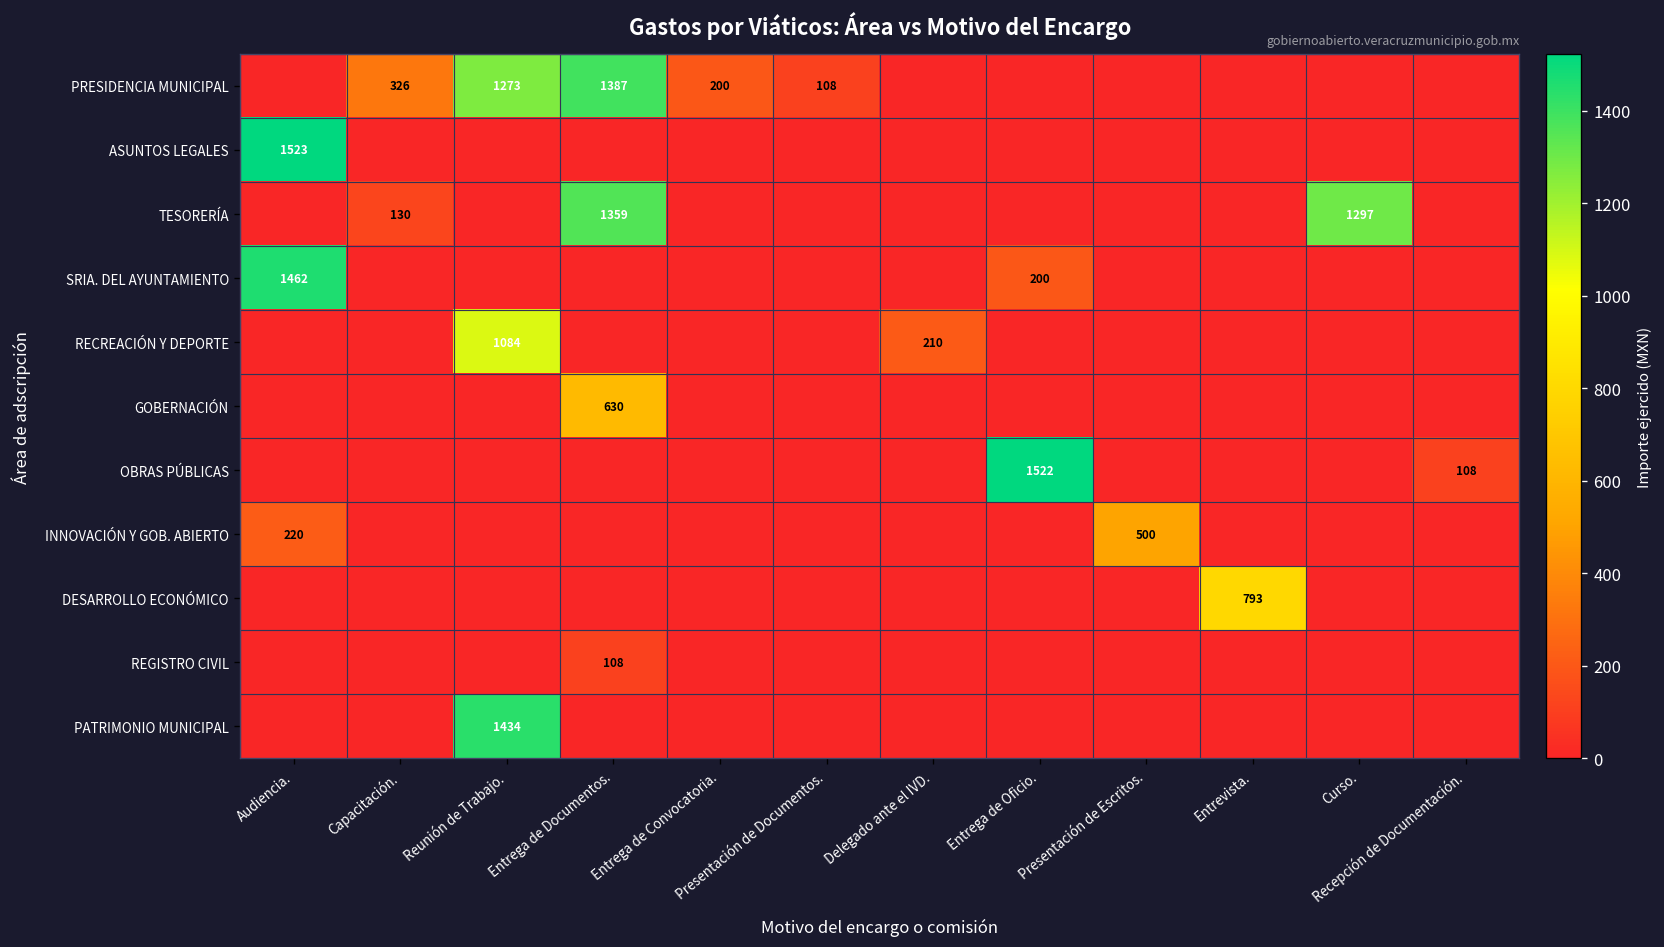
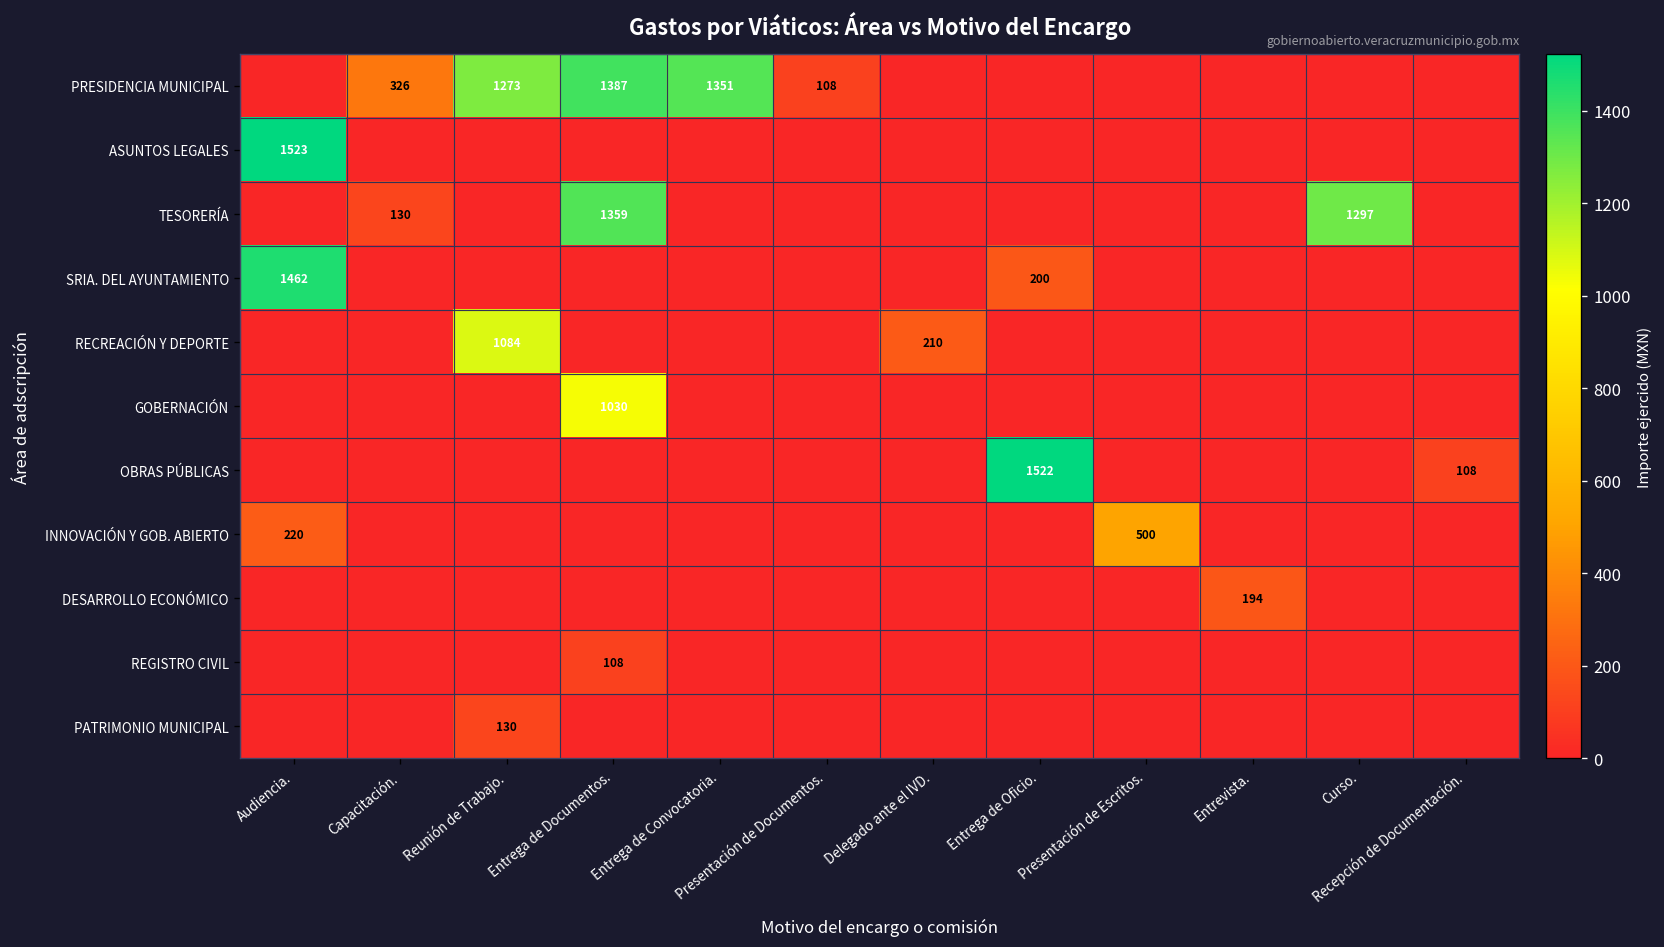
  {
    "PRESIDENCIA MUNICIPAL": {
      "Capacitación.": 326,
      "Reunión de Trabajo.": 1273,
      "Entrega de Documentos.": 1387,
-     "Entrega de Convocatoria.": 200,
+     "Entrega de Convocatoria.": 1351,
      "Presentación de Documentos.": 108
    },
    "ASUNTOS LEGALES": {
      "Audiencia.": 1523
    },
    "TESORERÍA": {
      "Capacitación.": 130,
      "Entrega de Documentos.": 1359,
      "Curso.": 1297
    },
    "SRIA. DEL AYUNTAMIENTO": {
      "Audiencia.": 1462,
      "Entrega de Oficio.": 200
    },
    "RECREACIÓN Y DEPORTE": {
      "Reunión de Trabajo.": 1084,
      "Delegado ante el IVD.": 210
    },
    "GOBERNACIÓN": {
-     "Entrega de Documentos.": 630
+     "Entrega de Documentos.": 1030
    },
    "OBRAS PÚBLICAS": {
      "Entrega de Oficio.": 1522,
      "Recepción de Documentación.": 108
    },
    "INNOVACIÓN Y GOB. ABIERTO": {
      "Audiencia.": 220,
      "Presentación de Escritos.": 500
    },
    "DESARROLLO ECONÓMICO": {
-     "Entrevista.": 793
+     "Entrevista.": 194
    },
    "REGISTRO CIVIL": {
      "Entrega de Documentos.": 108
    },
    "PATRIMONIO MUNICIPAL": {
-     "Reunión de Trabajo.": 1434
+     "Reunión de Trabajo.": 130
    }
  }
